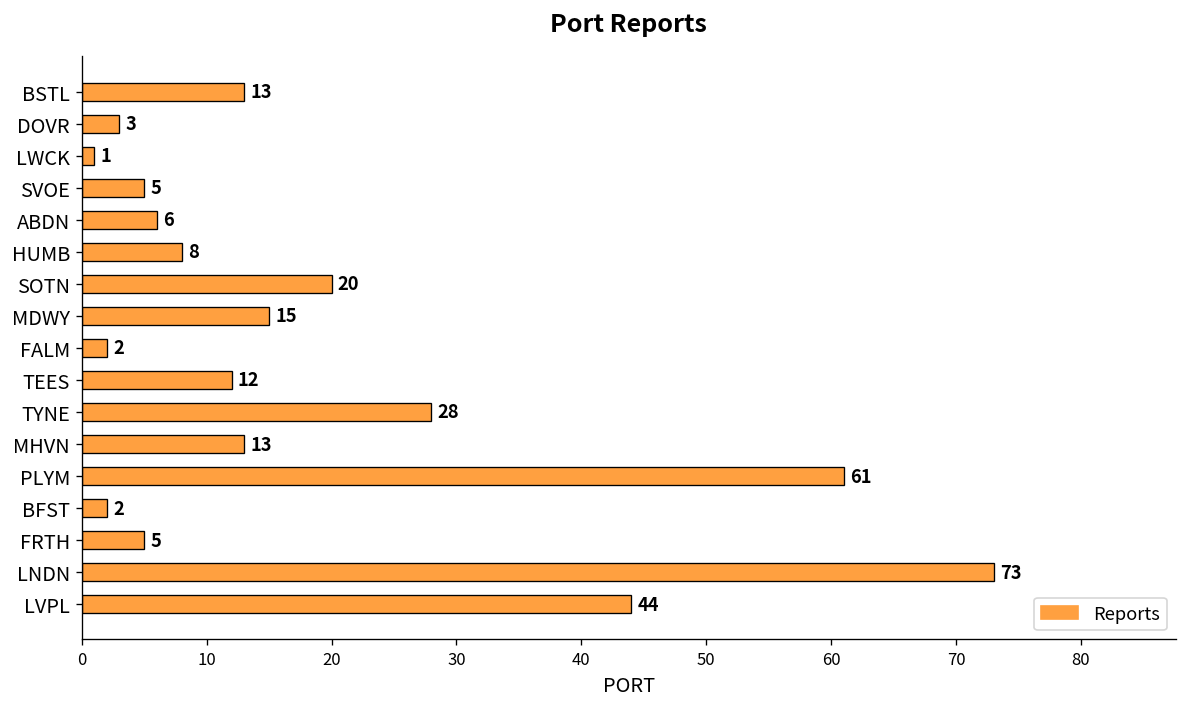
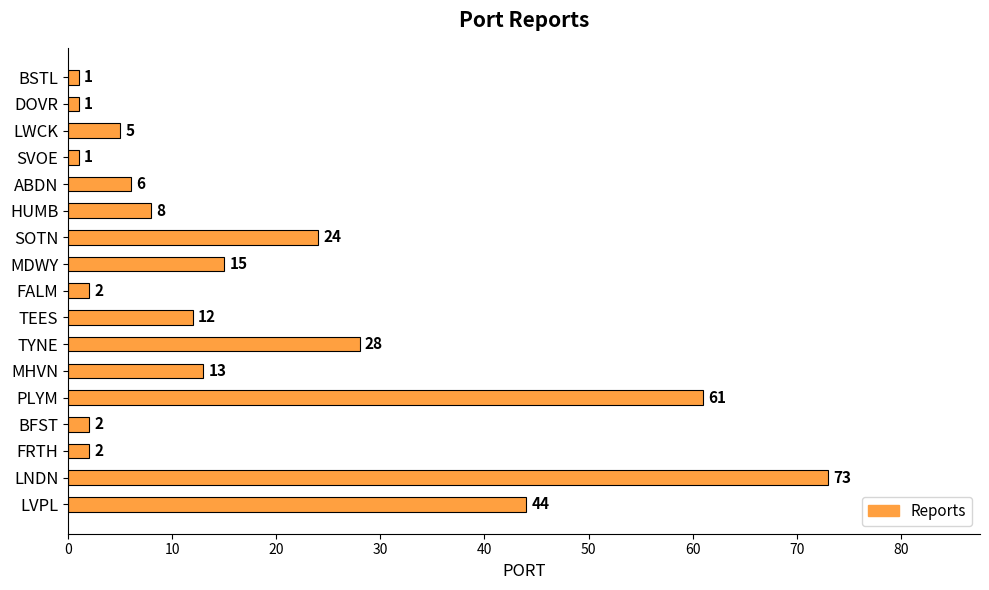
  {
-   "BSTL": 13,
-   "DOVR": 3,
-   "LWCK": 1,
-   "SVOE": 5,
+   "BSTL": 1,
+   "DOVR": 1,
+   "LWCK": 5,
+   "SVOE": 1,
    "ABDN": 6,
    "HUMB": 8,
-   "SOTN": 20,
+   "SOTN": 24,
    "MDWY": 15,
    "FALM": 2,
    "TEES": 12,
    "TYNE": 28,
    "MHVN": 13,
    "PLYM": 61,
    "BFST": 2,
-   "FRTH": 5,
+   "FRTH": 2,
    "LNDN": 73,
    "LVPL": 44
  }
